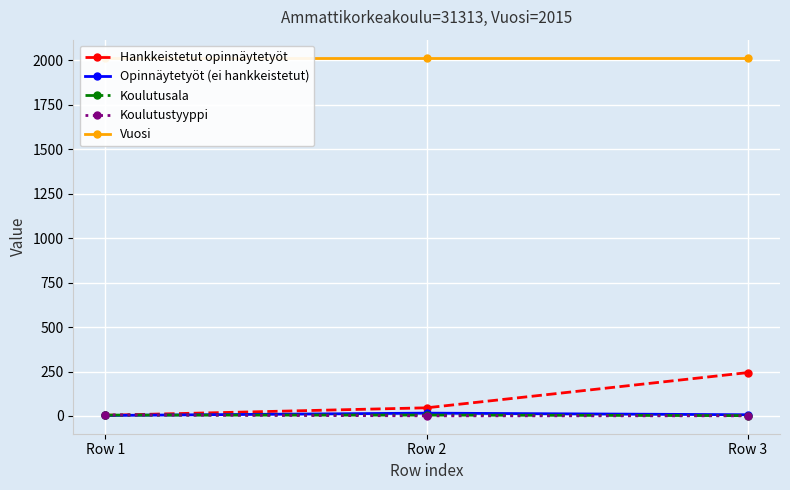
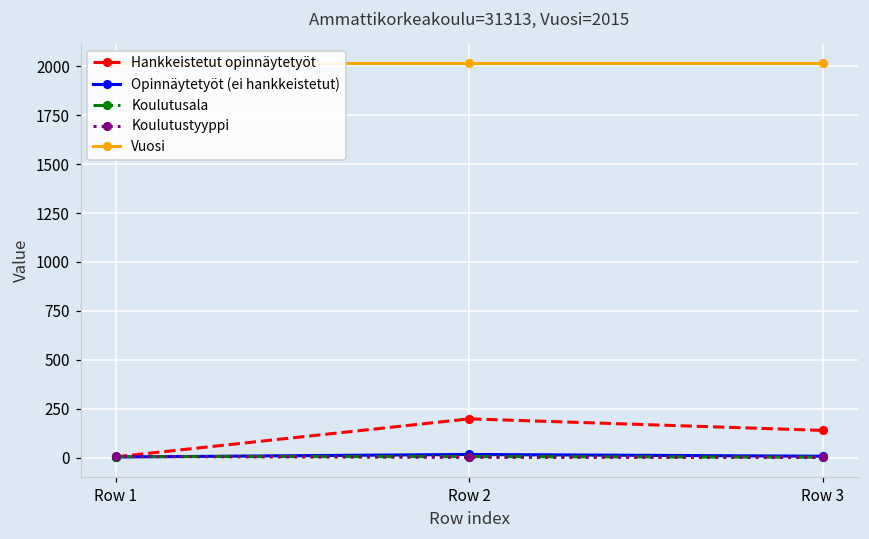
  {
    "Hankkeistetut opinnäytetyöt": {
-     "Row 2": 50,
-     "Row 3": 240
+     "Row 2": 200,
+     "Row 3": 140
    },
    "Vuosi": {
      "Row 2": 2020,
      "Row 3": 2020
    }
  }
